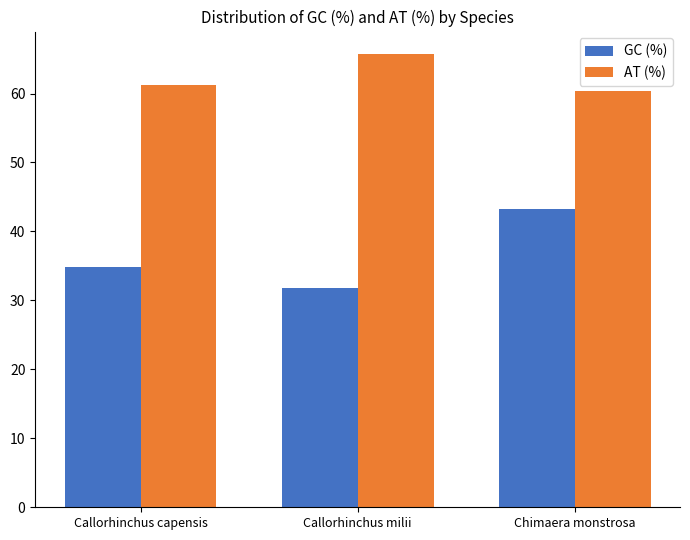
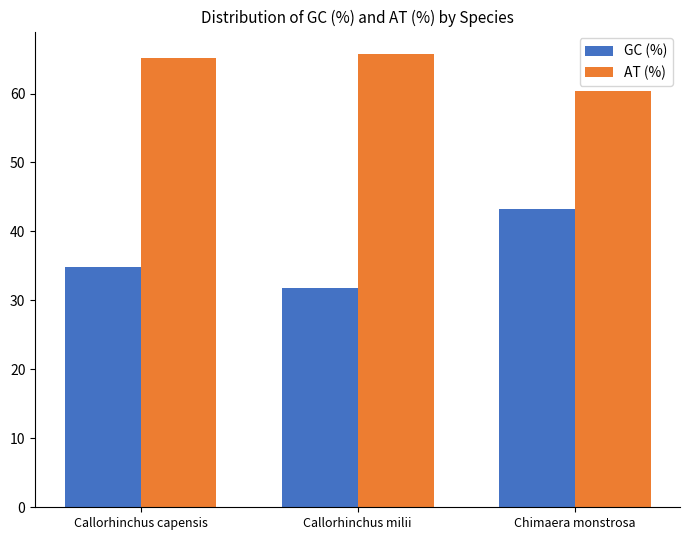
  {
    "GC (%)": {
      "Callorhinchus capensis": 35,
      "Callorhinchus milii": 32,
      "Chimaera monstrosa": 43
    },
    "AT (%)": {
-     "Callorhinchus capensis": 61,
+     "Callorhinchus capensis": 65,
      "Callorhinchus milii": 66,
      "Chimaera monstrosa": 60
    }
  }
